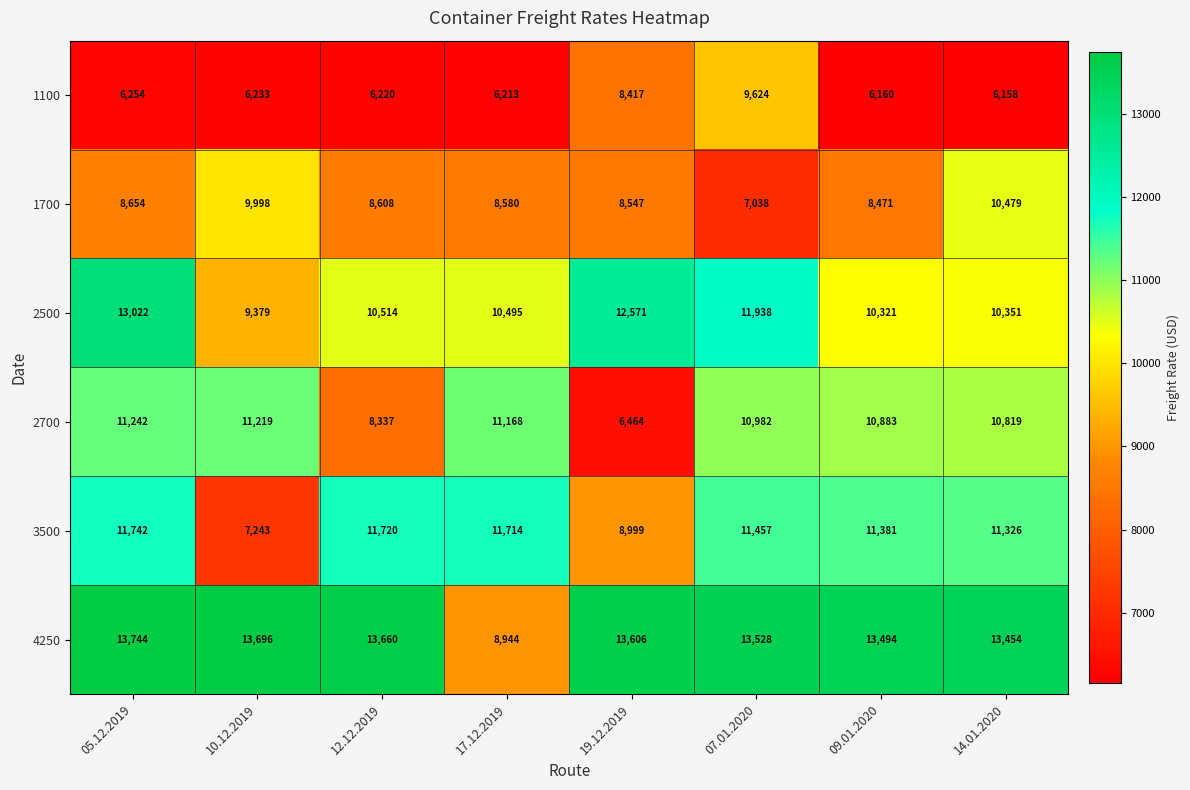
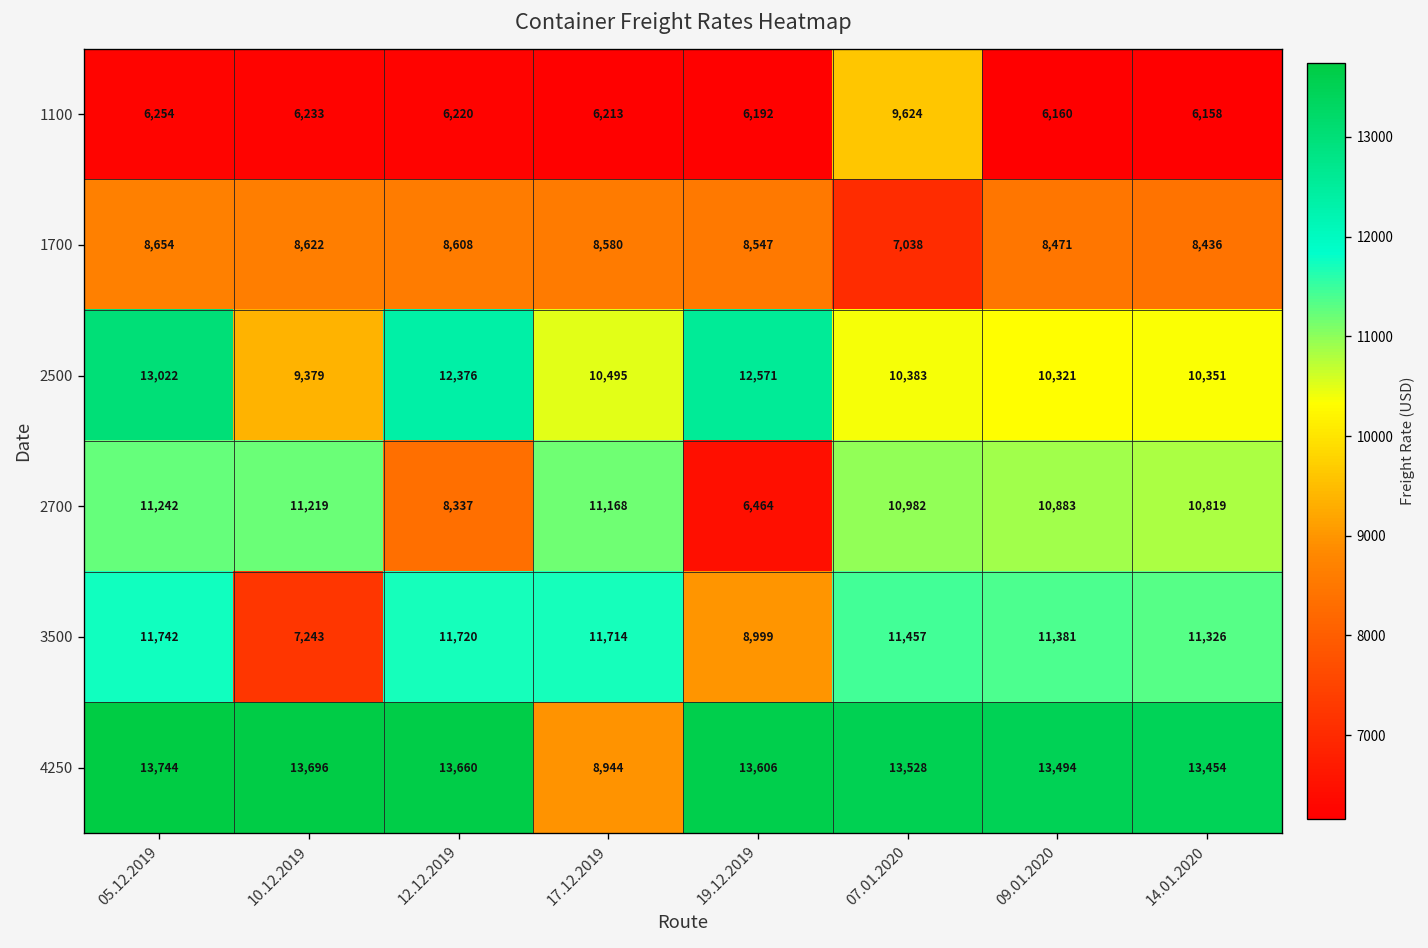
  {
    "1100": {
      "05.12.2019": "6,254",
      "10.12.2019": "6,233",
      "12.12.2019": "6,220",
      "17.12.2019": "6,213",
-     "19.12.2019": "8,417",
+     "19.12.2019": "6,192",
      "07.01.2020": "9,624",
      "09.01.2020": "6,160",
      "14.01.2020": "6,158"
    },
    "1700": {
      "05.12.2019": "8,654",
-     "10.12.2019": "9,998",
+     "10.12.2019": "8,622",
      "12.12.2019": "8,608",
      "17.12.2019": "8,580",
      "19.12.2019": "8,547",
      "07.01.2020": "7,038",
      "09.01.2020": "8,471",
-     "14.01.2020": "10,479"
+     "14.01.2020": "8,436"
    },
    "2500": {
      "05.12.2019": "13,022",
      "10.12.2019": "9,379",
-     "12.12.2019": "10,514",
+     "12.12.2019": "12,376",
      "17.12.2019": "10,495",
      "19.12.2019": "12,571",
-     "07.01.2020": "11,938",
+     "07.01.2020": "10,383",
      "09.01.2020": "10,321",
      "14.01.2020": "10,351"
    },
    "2700": {
      "05.12.2019": "11,242",
      "10.12.2019": "11,219",
      "12.12.2019": "8,337",
      "17.12.2019": "11,168",
      "19.12.2019": "6,464",
      "07.01.2020": "10,982",
      "09.01.2020": "10,883",
      "14.01.2020": "10,819"
    },
    "3500": {
      "05.12.2019": "11,742",
      "10.12.2019": "7,243",
      "12.12.2019": "11,720",
      "17.12.2019": "11,714",
      "19.12.2019": "8,999",
      "07.01.2020": "11,457",
      "09.01.2020": "11,381",
      "14.01.2020": "11,326"
    },
    "4250": {
      "05.12.2019": "13,744",
      "10.12.2019": "13,696",
      "12.12.2019": "13,660",
      "17.12.2019": "8,944",
      "19.12.2019": "13,606",
      "07.01.2020": "13,528",
      "09.01.2020": "13,494",
      "14.01.2020": "13,454"
    }
  }
